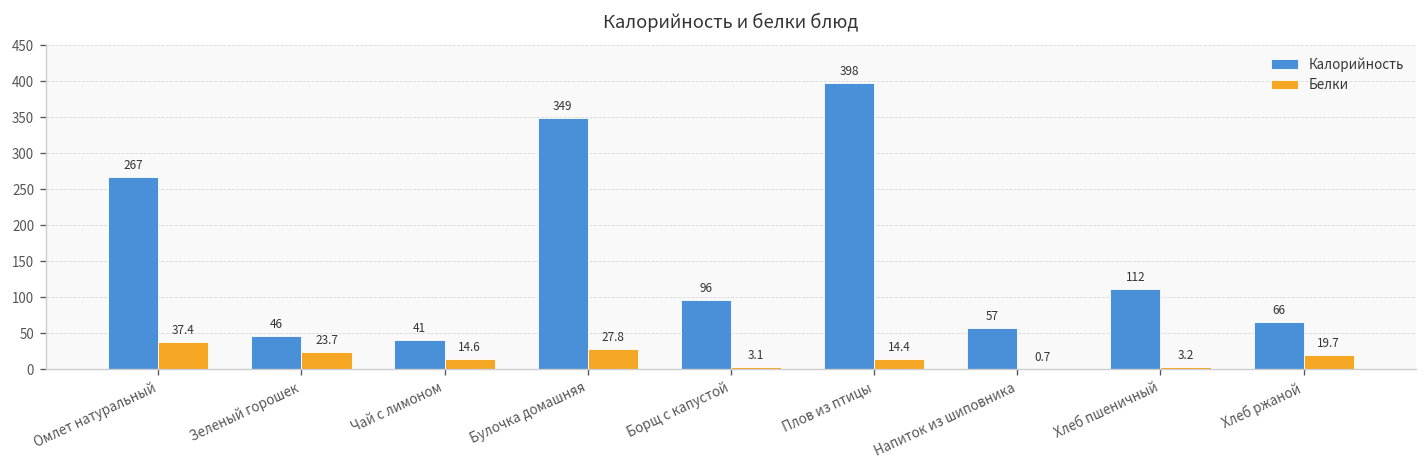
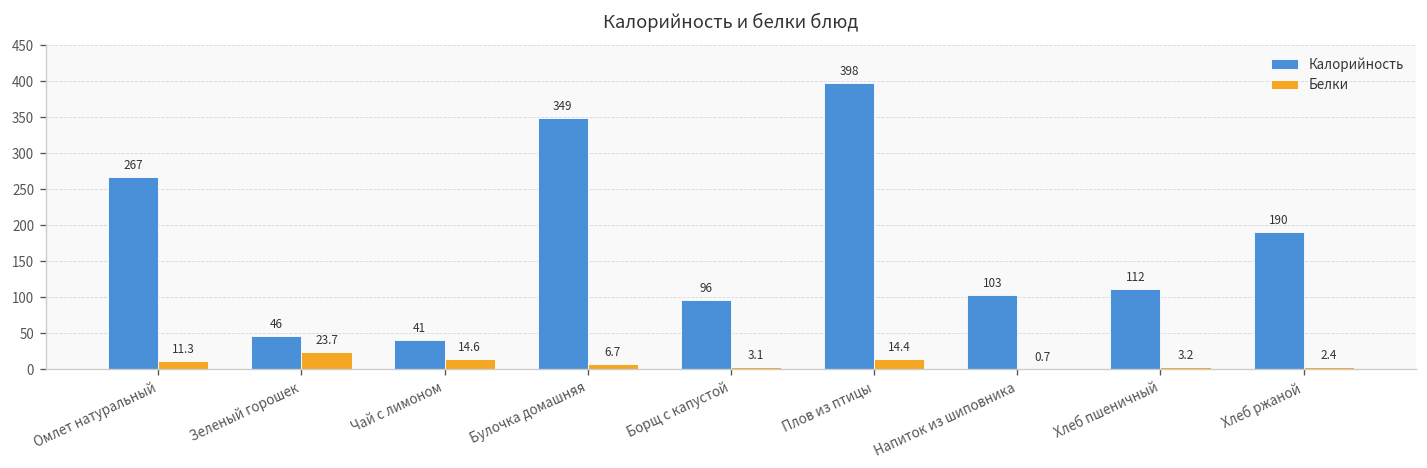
  {
    "Калорийность": {
      "Омлет натуральный": 267,
      "Зеленый горошек": 46,
      "Чай с лимоном": 41,
      "Булочка домашняя": 349,
      "Борщ с капустой": 96,
      "Плов из птицы": 398,
-     "Напиток из шиповника": 57,
+     "Напиток из шиповника": 103,
      "Хлеб пшеничный": 112,
-     "Хлеб ржаной": 66
+     "Хлеб ржаной": 190
    },
    "Белки": {
-     "Омлет натуральный": 37.4,
+     "Омлет натуральный": 11.3,
      "Зеленый горошек": 23.7,
      "Чай с лимоном": 14.6,
-     "Булочка домашняя": 27.8,
+     "Булочка домашняя": 6.7,
      "Борщ с капустой": 3.1,
      "Плов из птицы": 14.4,
      "Напиток из шиповника": 0.7,
      "Хлеб пшеничный": 3.2,
-     "Хлеб ржаной": 19.7
+     "Хлеб ржаной": 2.4
    }
  }
